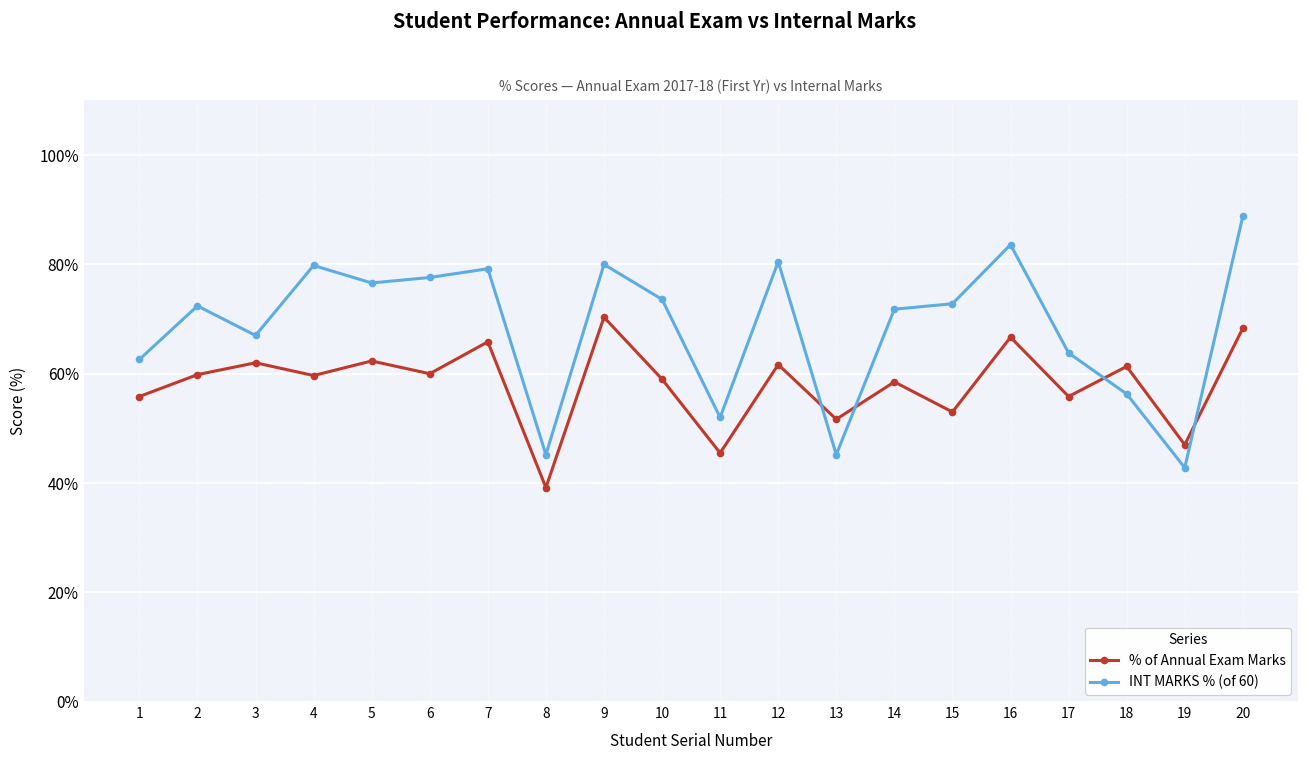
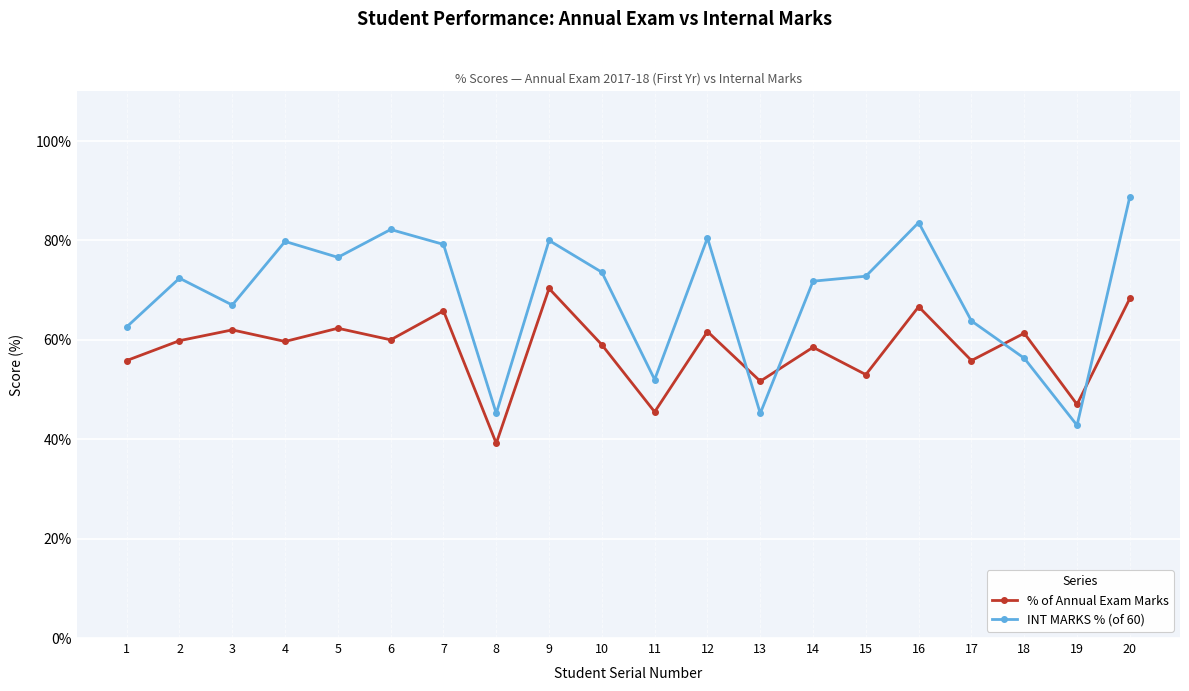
  {
    "% of Annual Exam Marks": {
      "1": "56%",
      "2": "60%",
      "3": "62%",
      "4": "60%",
      "5": "62%",
      "6": "60%",
      "7": "66%",
      "8": "39%",
      "9": "70%",
      "10": "59%",
      "11": "46%",
      "12": "62%",
      "13": "52%",
      "14": "59%",
      "15": "53%",
      "16": "67%",
      "17": "56%",
      "18": "61%",
      "19": "47%",
      "20": "68%"
    },
    "INT MARKS % (of 60)": {
      "1": "63%",
      "2": "72%",
      "3": "67%",
      "4": "80%",
      "5": "77%",
-     "6": "78%",
+     "6": "82%",
      "7": "79%",
      "8": "45%",
      "9": "80%",
      "10": "74%",
      "11": "52%",
      "12": "81%",
      "13": "45%",
      "14": "72%",
      "15": "73%",
      "16": "84%",
      "17": "64%",
      "18": "56%",
      "19": "43%",
      "20": "89%"
    }
  }
